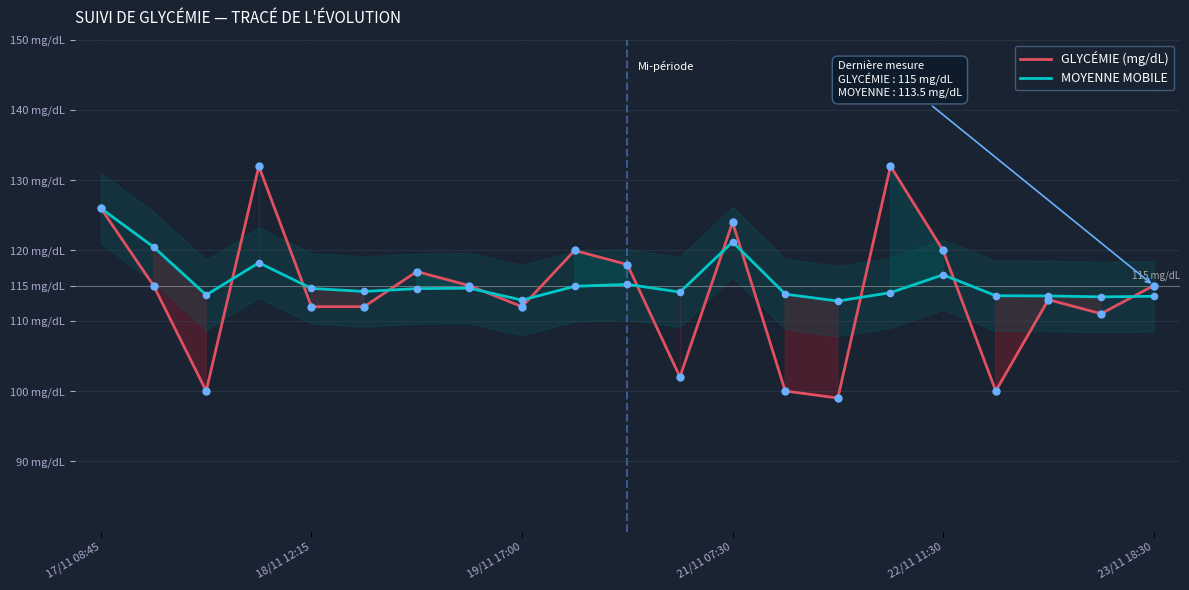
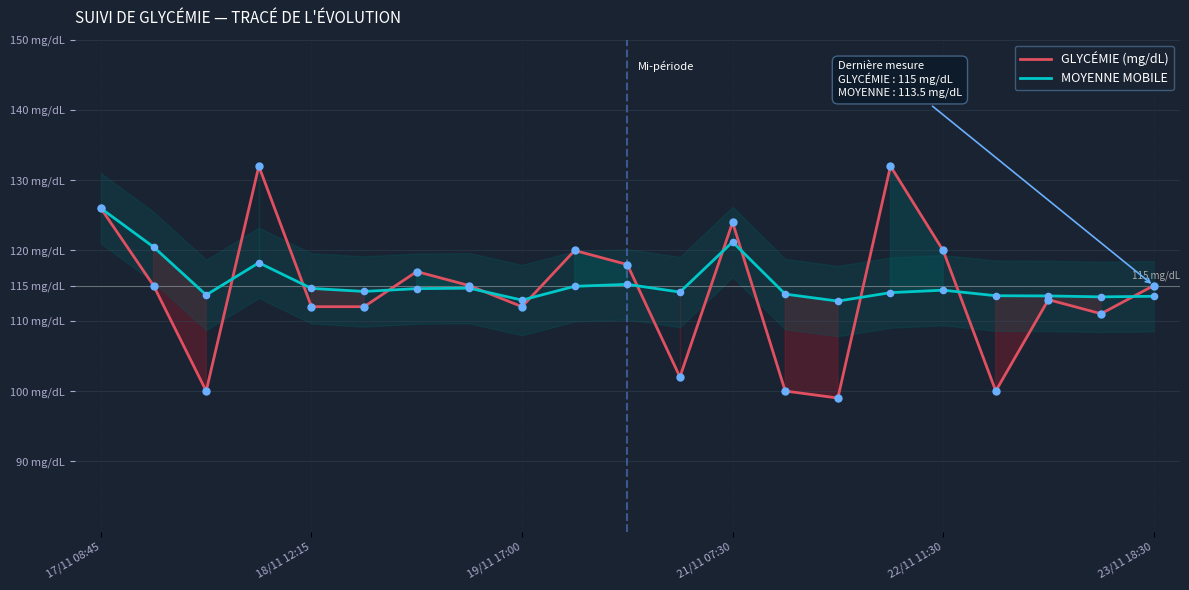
  {
    "GLYCÉMIE (mg/dL)": {
      "18/11 12:15": "112 mg/dL",
      "19/11 17:00": "112 mg/dL",
      "21/11 07:30": "124 mg/dL"
    },
    "MOYENNE MOBILE": {
      "18/11 12:15": "115 mg/dL",
      "19/11 17:00": "113 mg/dL",
      "21/11 07:30": "121 mg/dL",
-     "22/11 11:30": "117 mg/dL",
+     "22/11 11:30": "114 mg/dL",
      "23/11 18:30": "113 mg/dL"
    }
  }
